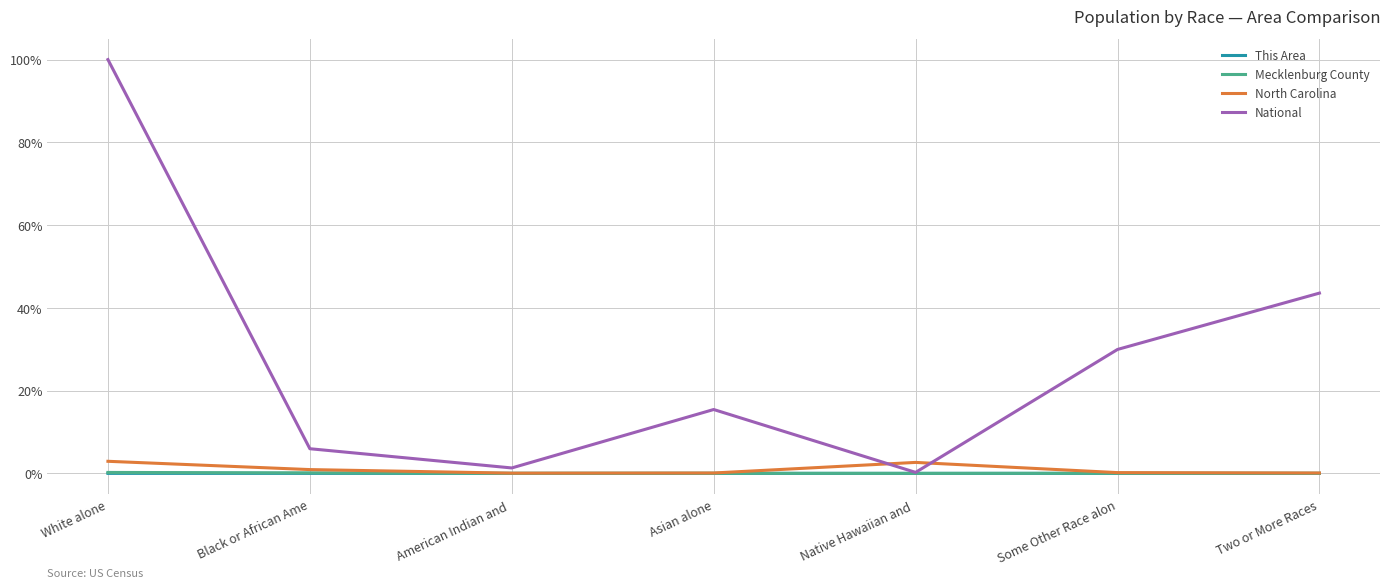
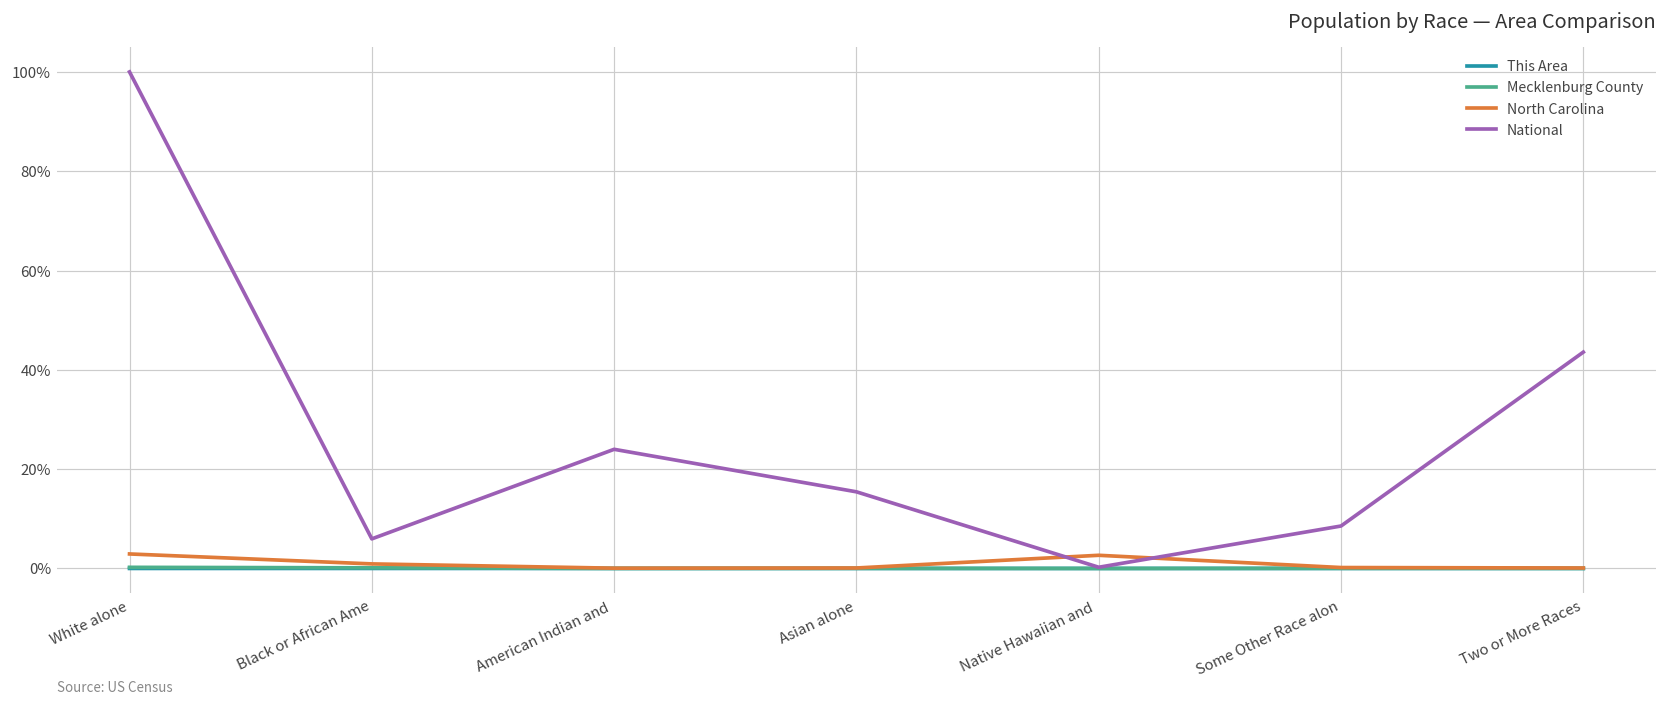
  {
    "North Carolina": {
      "White alone": "3%",
      "Black or African Ame": "1%",
      "Native Hawaiian and": "3%"
    },
    "National": {
      "White alone": "100%",
      "Black or African Ame": "6%",
-     "American Indian and": "1%",
+     "American Indian and": "24%",
      "Asian alone": "15%",
-     "Some Other Race alon": "30%",
+     "Some Other Race alon": "9%",
      "Two or More Races": "44%"
    }
  }
